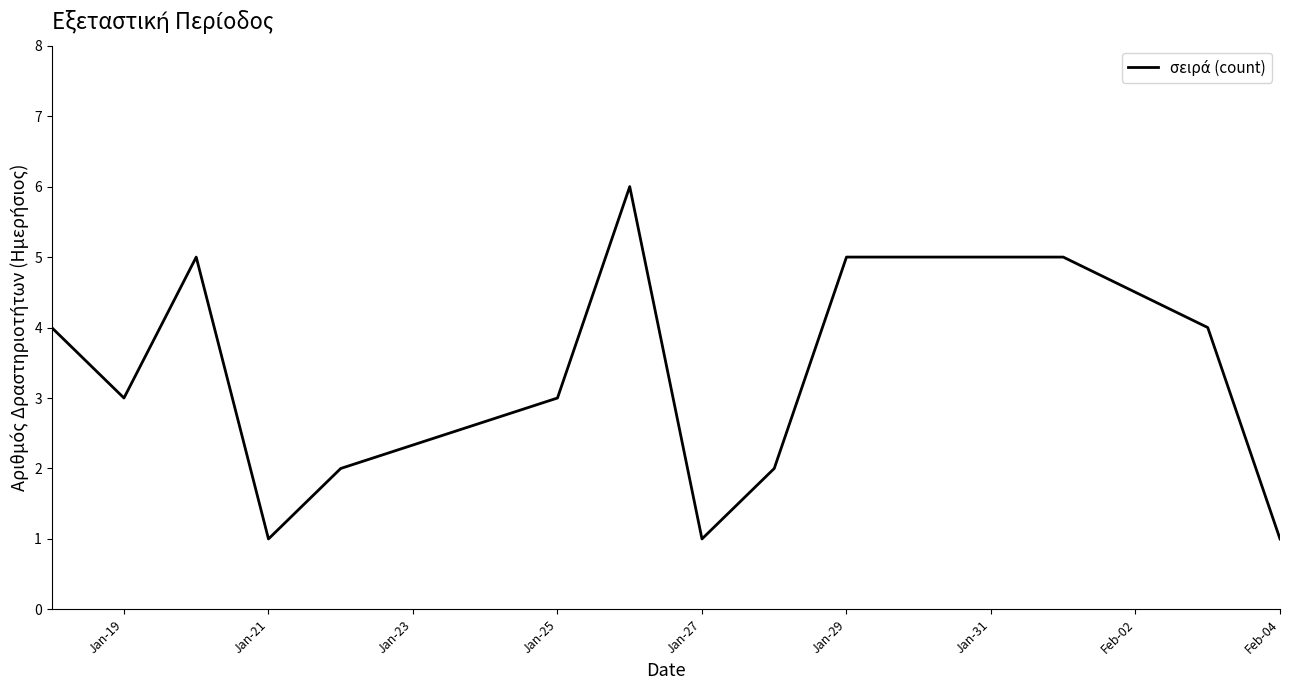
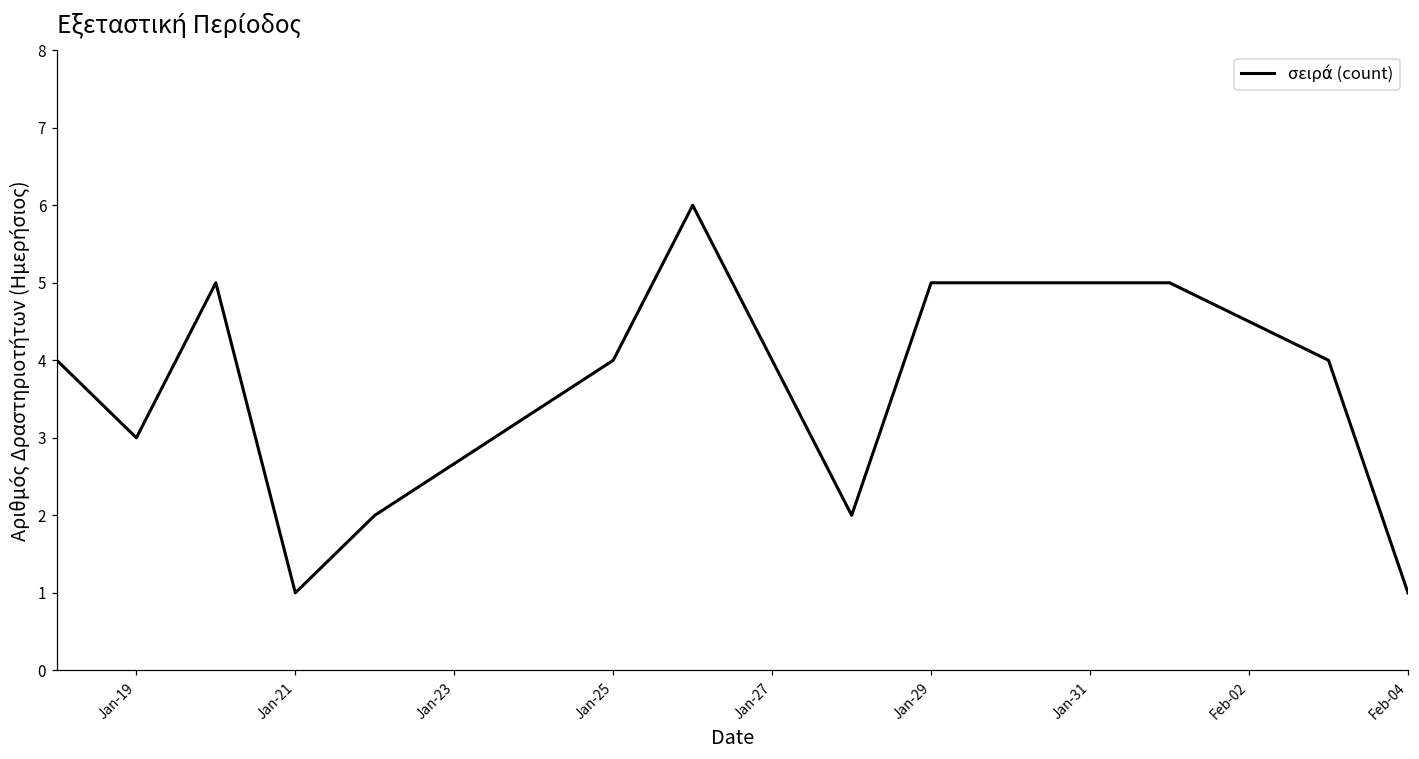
  {
    "Jan-19": 3,
    "Jan-21": 1,
-   "Jan-25": 3,
-   "Jan-27": 1,
+   "Jan-25": 4,
+   "Jan-27": 4,
    "Jan-29": 5,
    "Feb-04": 1
  }
